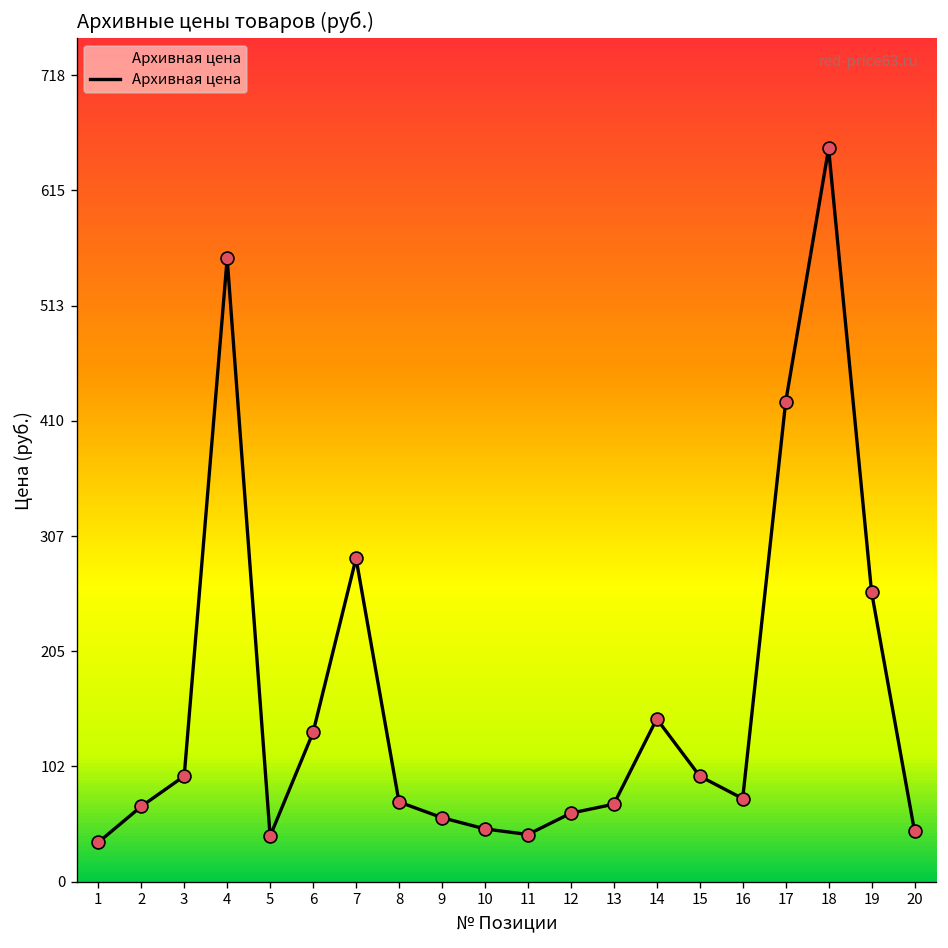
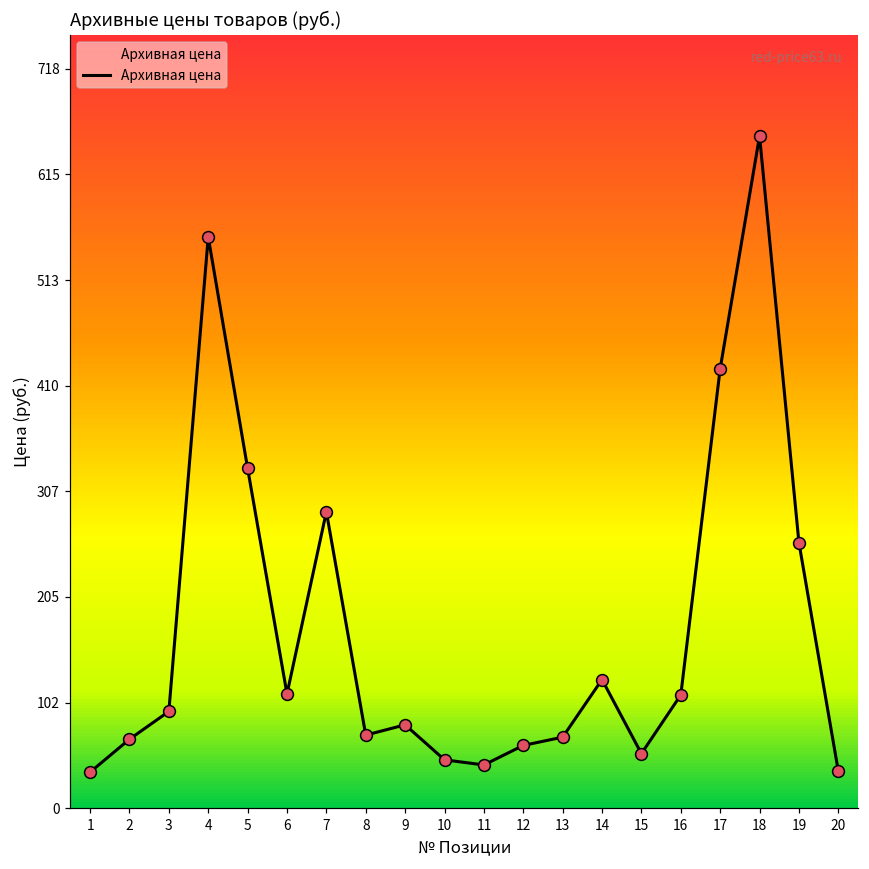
  {
    "1": 40,
    "2": 70,
    "3": 90,
    "4": 560,
-   "5": 40,
-   "6": 130,
+   "5": 330,
+   "6": 110,
    "7": 290,
    "8": 70,
-   "9": 60,
+   "9": 80,
    "10": 50,
    "11": 40,
    "12": 60,
    "13": 70,
-   "14": 150,
-   "15": 90,
-   "16": 70,
+   "14": 130,
+   "15": 50,
+   "16": 110,
    "17": 430,
    "18": 650,
    "19": 260,
-   "20": 50
+   "20": 40
  }
